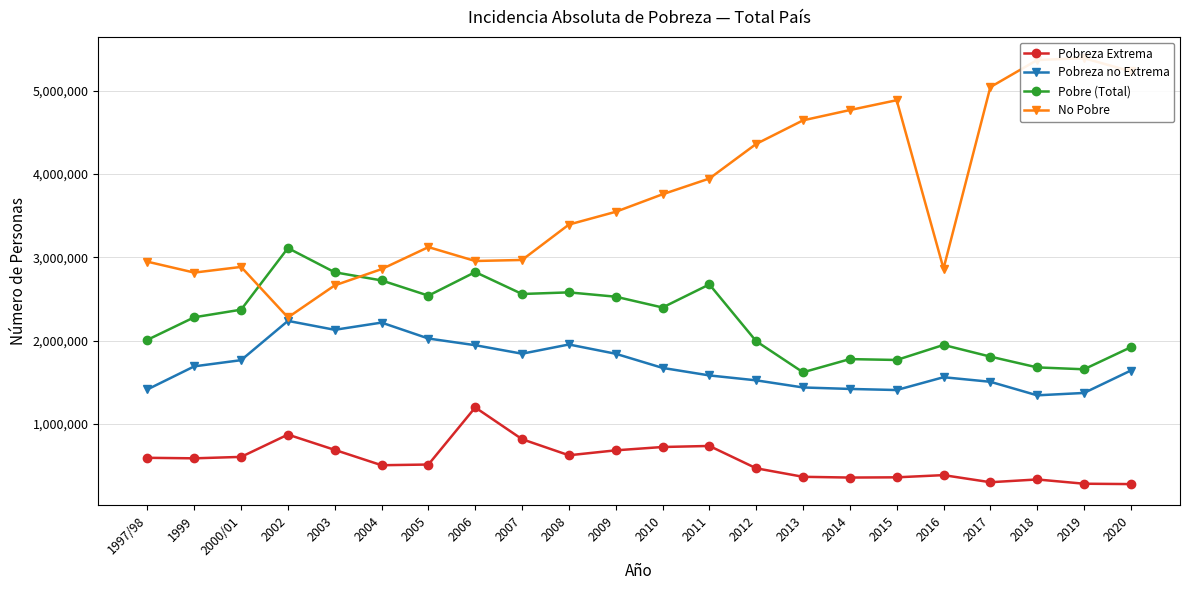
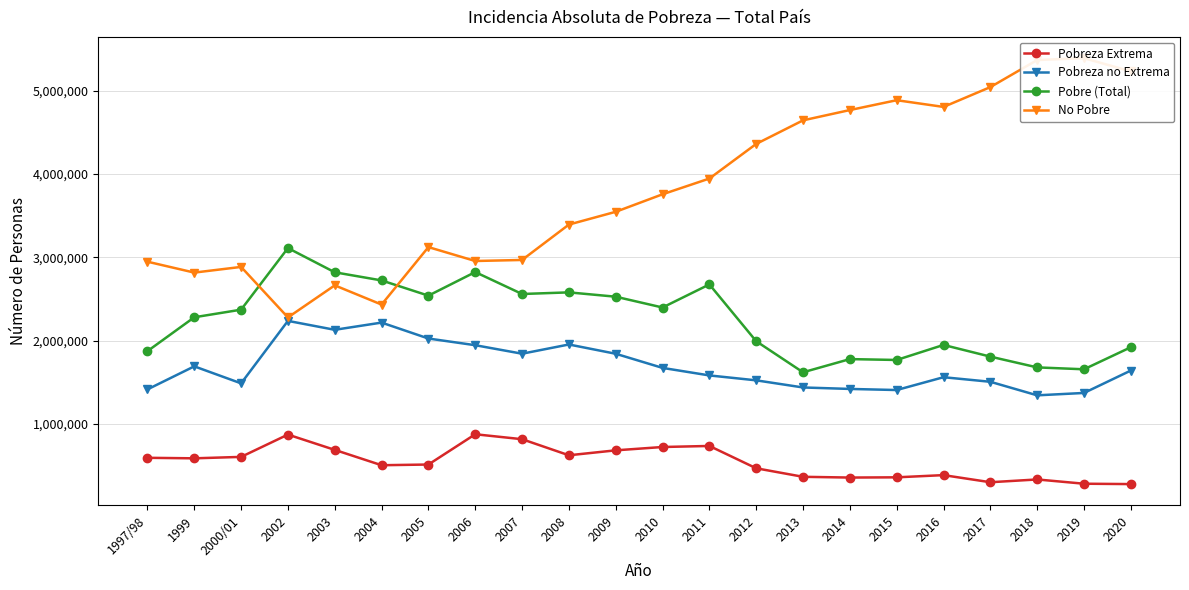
  {
    "Pobreza Extrema": {
      "1997/98": "600,000",
      "1999": "600,000",
      "2000/01": "600,000",
      "2002": "900,000",
      "2003": "700,000",
      "2004": "500,000",
      "2005": "500,000",
-     "2006": "1,200,000",
+     "2006": "900,000",
      "2007": "800,000",
      "2008": "600,000",
      "2009": "700,000",
      "2010": "700,000",
      "2011": "700,000",
      "2012": "500,000",
      "2013": "400,000",
      "2014": "400,000",
      "2015": "400,000",
      "2016": "400,000",
      "2017": "300,000",
      "2018": "300,000",
      "2019": "300,000",
      "2020": "300,000"
    },
    "Pobreza no Extrema": {
      "1997/98": "1,400,000",
      "1999": "1,700,000",
-     "2000/01": "1,800,000",
+     "2000/01": "1,500,000",
      "2002": "2,200,000",
      "2003": "2,100,000",
      "2004": "2,200,000",
      "2005": "2,000,000",
      "2006": "1,900,000",
      "2007": "1,800,000",
      "2008": "2,000,000",
      "2009": "1,800,000",
      "2010": "1,700,000",
      "2011": "1,600,000",
      "2012": "1,500,000",
      "2013": "1,400,000",
      "2014": "1,400,000",
      "2015": "1,400,000",
      "2016": "1,600,000",
      "2017": "1,500,000",
      "2018": "1,300,000",
      "2019": "1,400,000",
      "2020": "1,600,000"
    },
    "Pobre (Total)": {
-     "1997/98": "2,000,000",
+     "1997/98": "1,900,000",
      "1999": "2,300,000",
      "2000/01": "2,400,000",
      "2002": "3,100,000",
      "2003": "2,800,000",
      "2004": "2,700,000",
      "2005": "2,500,000",
      "2006": "2,800,000",
      "2007": "2,600,000",
      "2008": "2,600,000",
      "2009": "2,500,000",
      "2010": "2,400,000",
      "2011": "2,700,000",
      "2012": "2,000,000",
      "2013": "1,600,000",
      "2014": "1,800,000",
      "2015": "1,800,000",
      "2016": "1,900,000",
      "2017": "1,800,000",
      "2018": "1,700,000",
      "2019": "1,700,000",
      "2020": "1,900,000"
    },
    "No Pobre": {
      "1997/98": "2,900,000",
      "1999": "2,800,000",
      "2000/01": "2,900,000",
      "2002": "2,300,000",
      "2003": "2,700,000",
-     "2004": "2,900,000",
+     "2004": "2,400,000",
      "2005": "3,100,000",
      "2006": "3,000,000",
      "2007": "3,000,000",
      "2008": "3,400,000",
      "2009": "3,500,000",
      "2010": "3,800,000",
      "2011": "3,900,000",
      "2012": "4,400,000",
      "2013": "4,600,000",
      "2014": "4,800,000",
      "2015": "4,900,000",
-     "2016": "2,900,000",
+     "2016": "4,800,000",
      "2017": "5,000,000"
    }
  }
